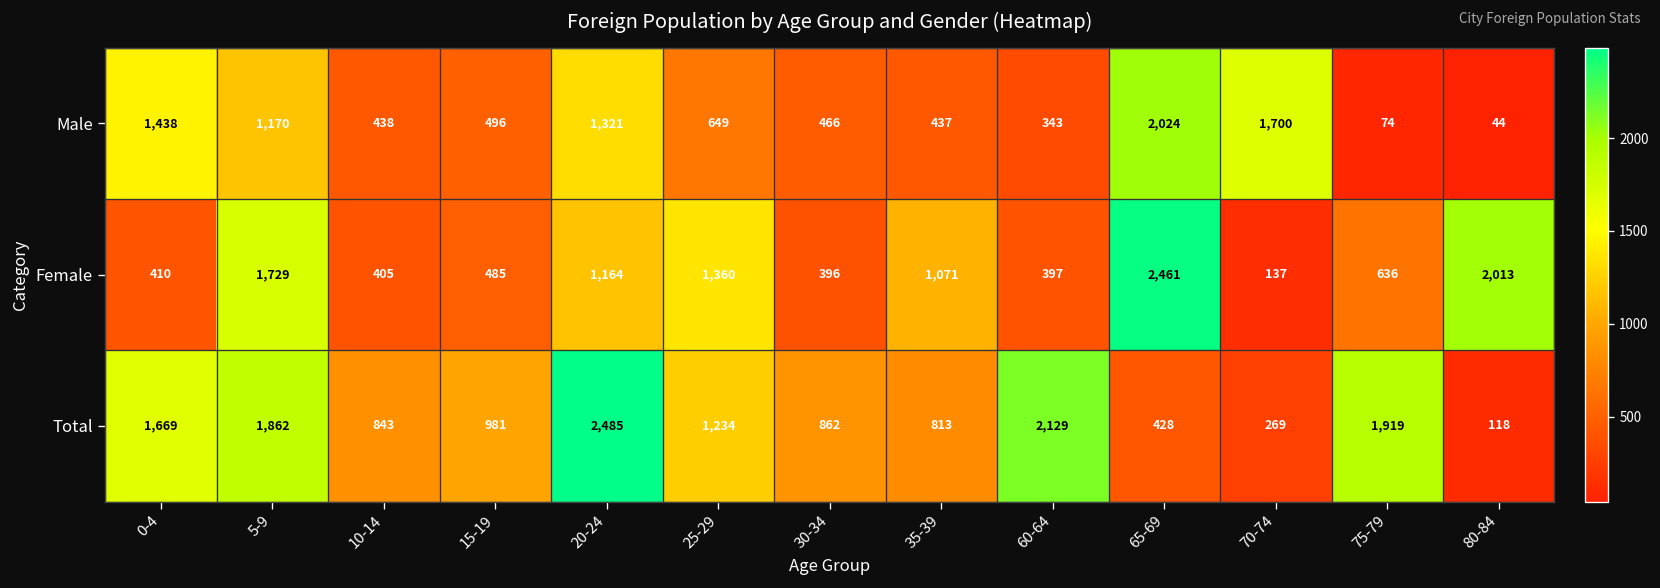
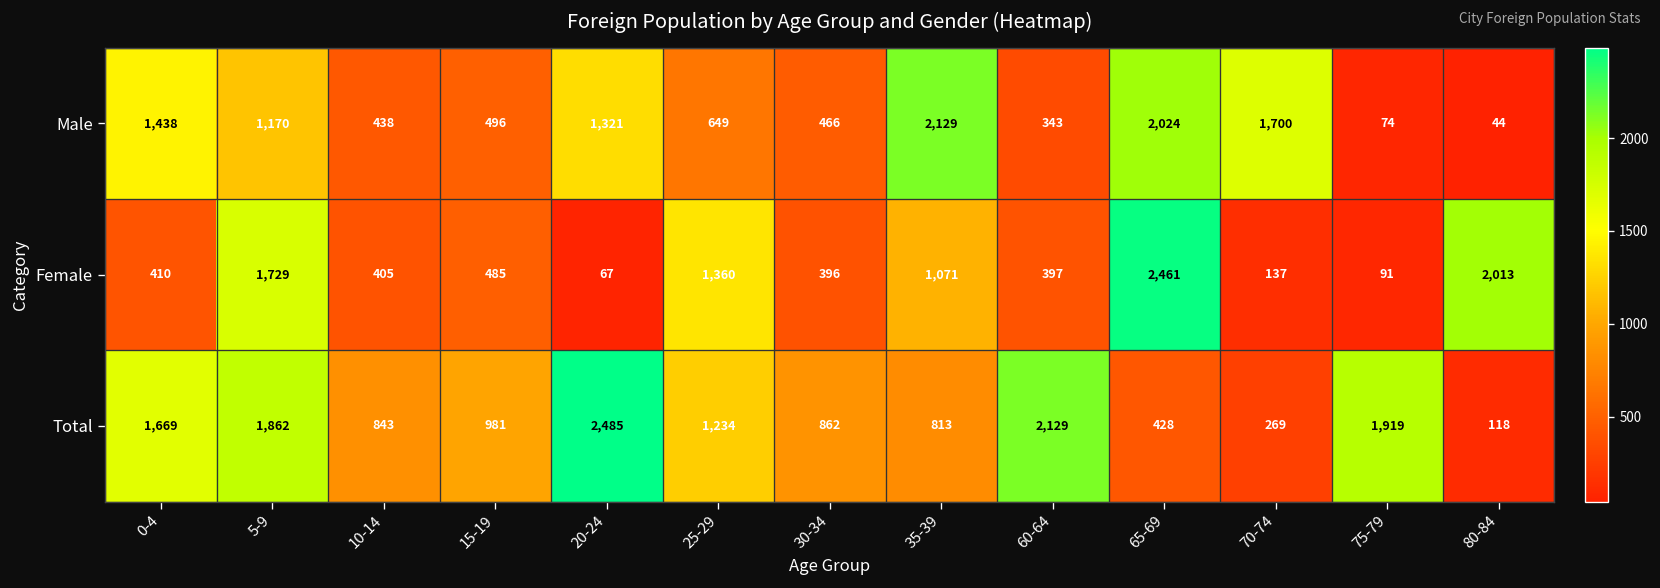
  {
    "Male": {
      "0-4": "1,438",
      "5-9": "1,170",
      "10-14": "438",
      "15-19": "496",
      "20-24": "1,321",
      "25-29": "649",
      "30-34": "466",
-     "35-39": "437",
+     "35-39": "2,129",
      "60-64": "343",
      "65-69": "2,024",
      "70-74": "1,700",
      "75-79": "74",
      "80-84": "44"
    },
    "Female": {
      "0-4": "410",
      "5-9": "1,729",
      "10-14": "405",
      "15-19": "485",
-     "20-24": "1,164",
+     "20-24": "67",
      "25-29": "1,360",
      "30-34": "396",
      "35-39": "1,071",
      "60-64": "397",
      "65-69": "2,461",
      "70-74": "137",
-     "75-79": "636",
+     "75-79": "91",
      "80-84": "2,013"
    },
    "Total": {
      "0-4": "1,669",
      "5-9": "1,862",
      "10-14": "843",
      "15-19": "981",
      "20-24": "2,485",
      "25-29": "1,234",
      "30-34": "862",
      "35-39": "813",
      "60-64": "2,129",
      "65-69": "428",
      "70-74": "269",
      "75-79": "1,919",
      "80-84": "118"
    }
  }
